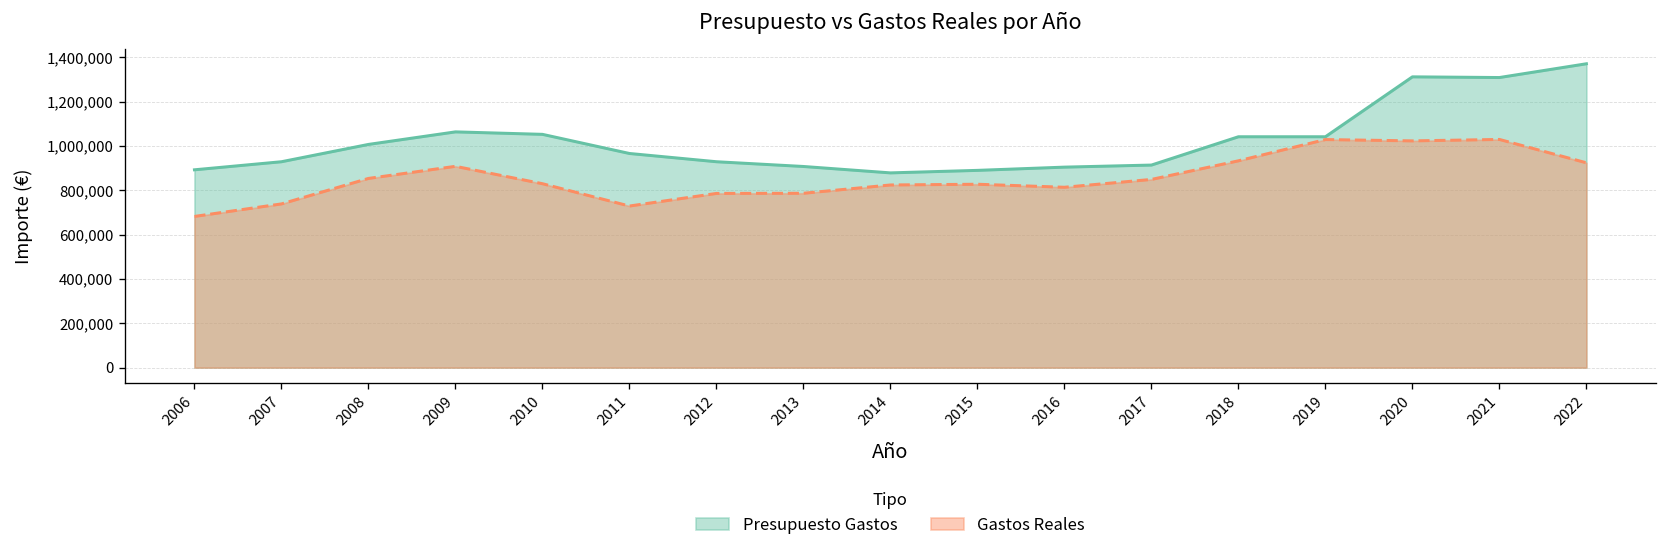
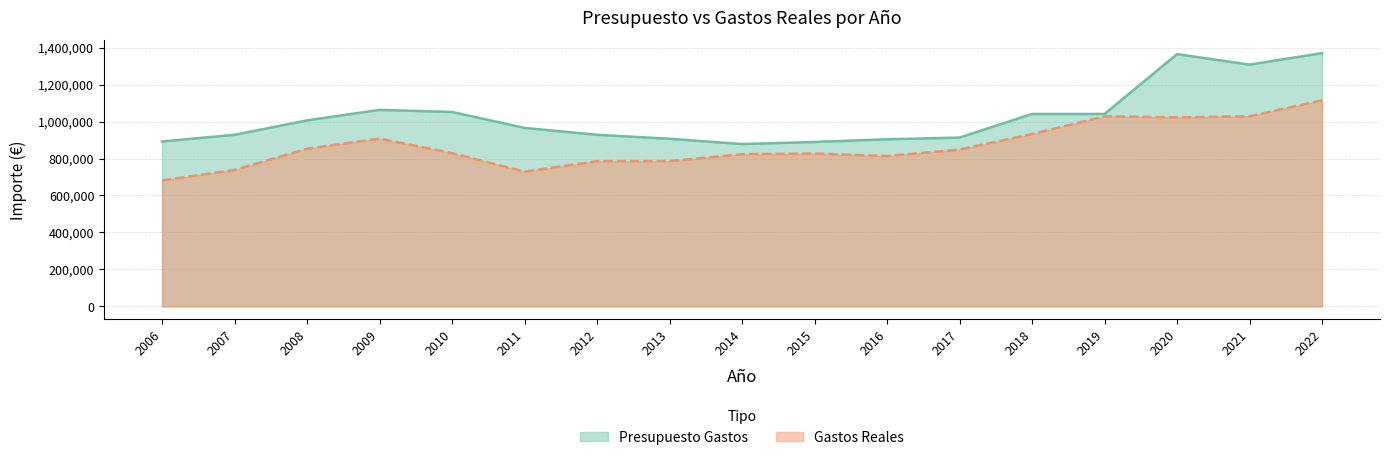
  {
    "Presupuesto Gastos": {
      "2006": "890,000",
      "2007": "930,000",
      "2008": "1,010,000",
      "2009": "1,060,000",
      "2010": "1,050,000",
      "2011": "970,000",
      "2012": "930,000",
      "2013": "910,000",
      "2014": "880,000",
      "2015": "890,000",
      "2016": "900,000",
      "2017": "910,000",
      "2018": "1,040,000",
-     "2020": "1,310,000",
+     "2020": "1,370,000",
      "2021": "1,310,000",
      "2022": "1,370,000"
    },
    "Gastos Reales": {
      "2006": "680,000",
      "2007": "740,000",
      "2008": "850,000",
      "2009": "910,000",
      "2010": "830,000",
      "2011": "730,000",
      "2012": "790,000",
      "2013": "790,000",
      "2014": "820,000",
      "2015": "830,000",
      "2016": "810,000",
      "2017": "850,000",
      "2018": "930,000",
      "2020": "1,020,000",
      "2021": "1,030,000",
-     "2022": "920,000"
+     "2022": "1,110,000"
    }
  }
